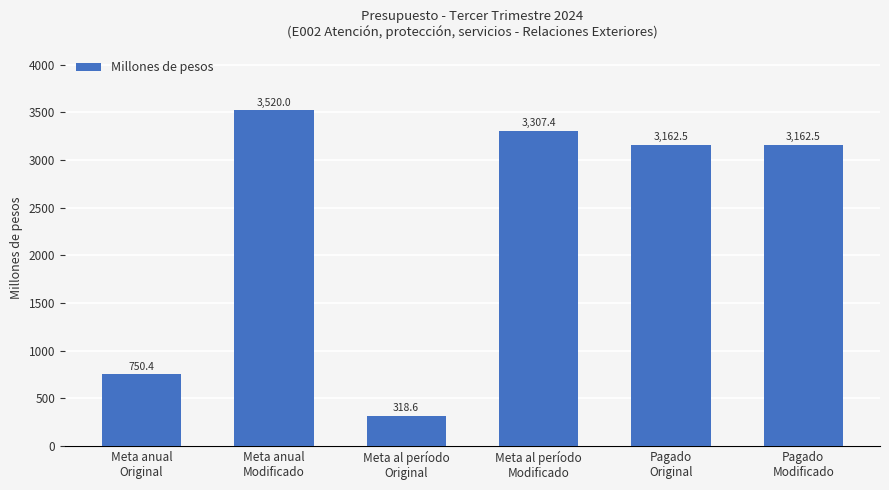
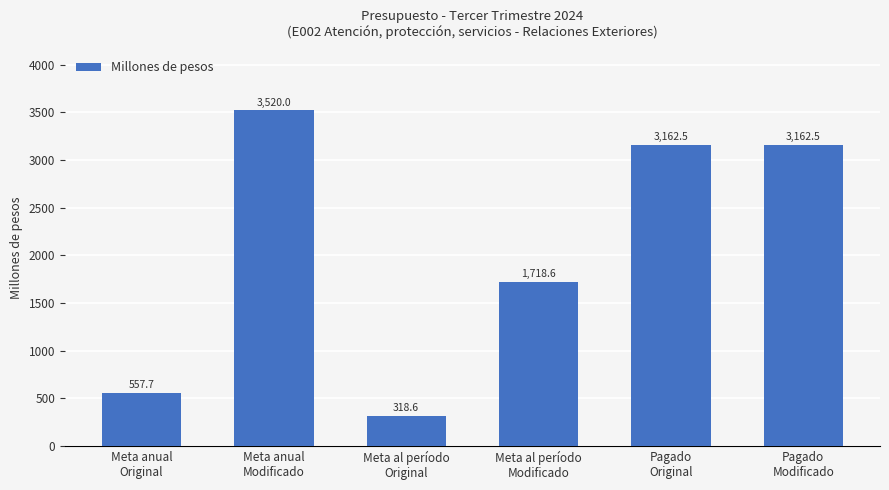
  {
-   "Meta anual Original": "750.4",
+   "Meta anual Original": "557.7",
    "Meta anual Modificado": "3,520.0",
    "Meta al período Original": "318.6",
-   "Meta al período Modificado": "3,307.4",
+   "Meta al período Modificado": "1,718.6",
    "Pagado Original": "3,162.5",
    "Pagado Modificado": "3,162.5"
  }
